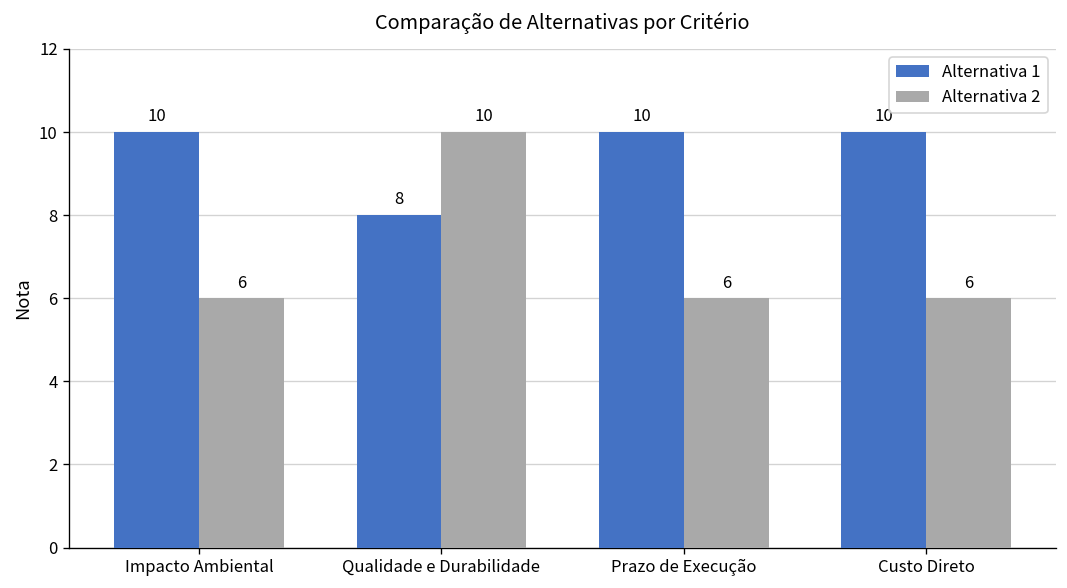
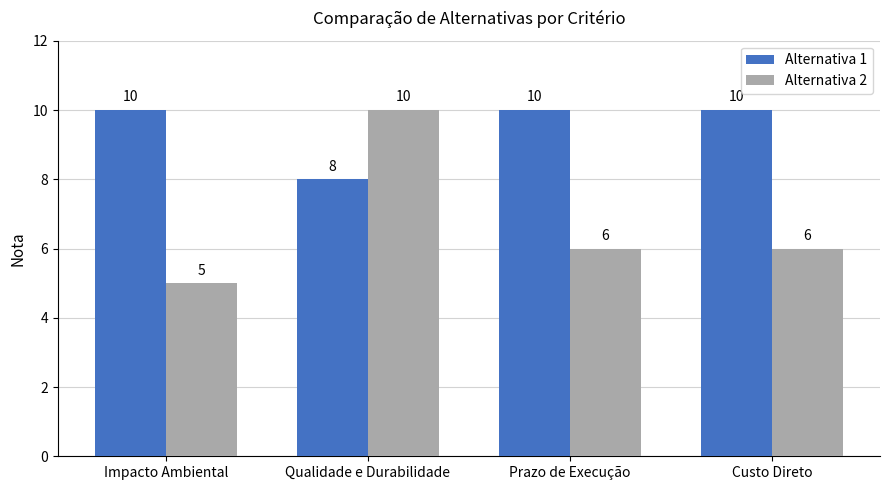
  {
    "Alternativa 1": {
      "Impacto Ambiental": 10,
      "Qualidade e Durabilidade": 8,
      "Prazo de Execução": 10
    },
    "Alternativa 2": {
-     "Impacto Ambiental": 6,
+     "Impacto Ambiental": 5,
      "Qualidade e Durabilidade": 10,
      "Prazo de Execução": 6,
      "Custo Direto": 6
    }
  }
